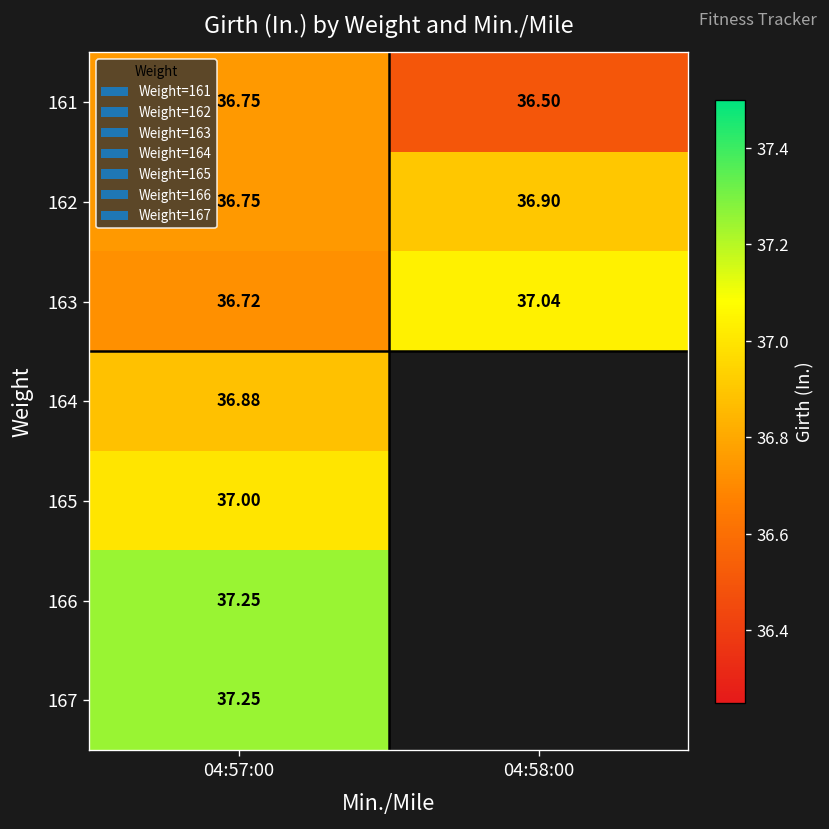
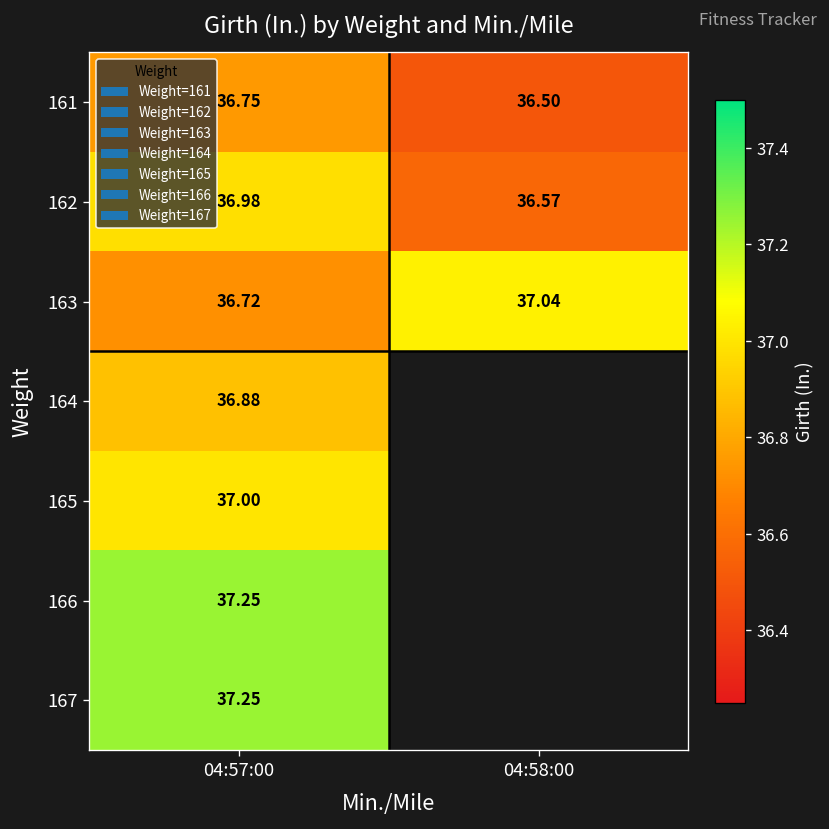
  {
    "161": {
      "04:58:00": 36.50
    },
    "162": {
-     "04:57:00": 36.75,
-     "04:58:00": 36.90
+     "04:57:00": 36.98,
+     "04:58:00": 36.57
    },
    "163": {
      "04:57:00": 36.72,
      "04:58:00": 37.04
    },
    "164": {
      "04:57:00": 36.88
    },
    "165": {
      "04:57:00": 37.00
    },
    "166": {
      "04:57:00": 37.25
    },
    "167": {
      "04:57:00": 37.25
    }
  }
